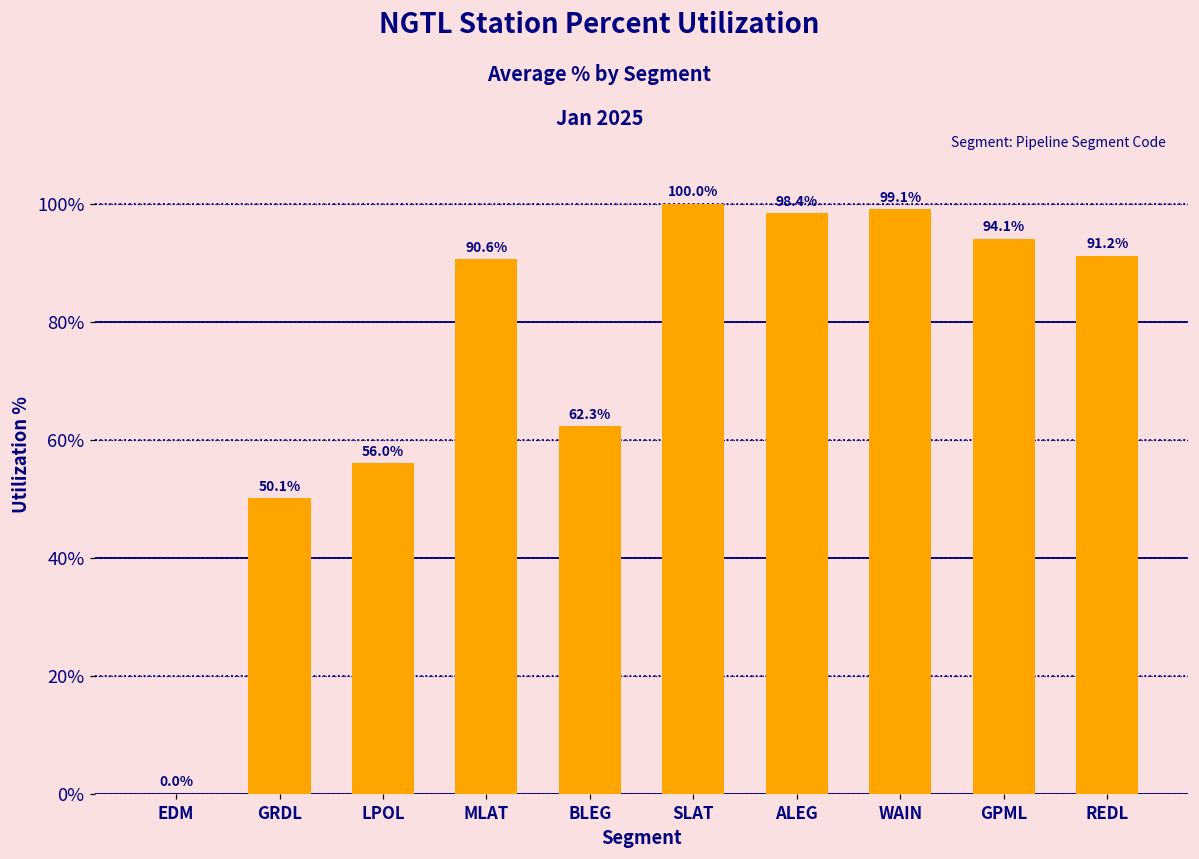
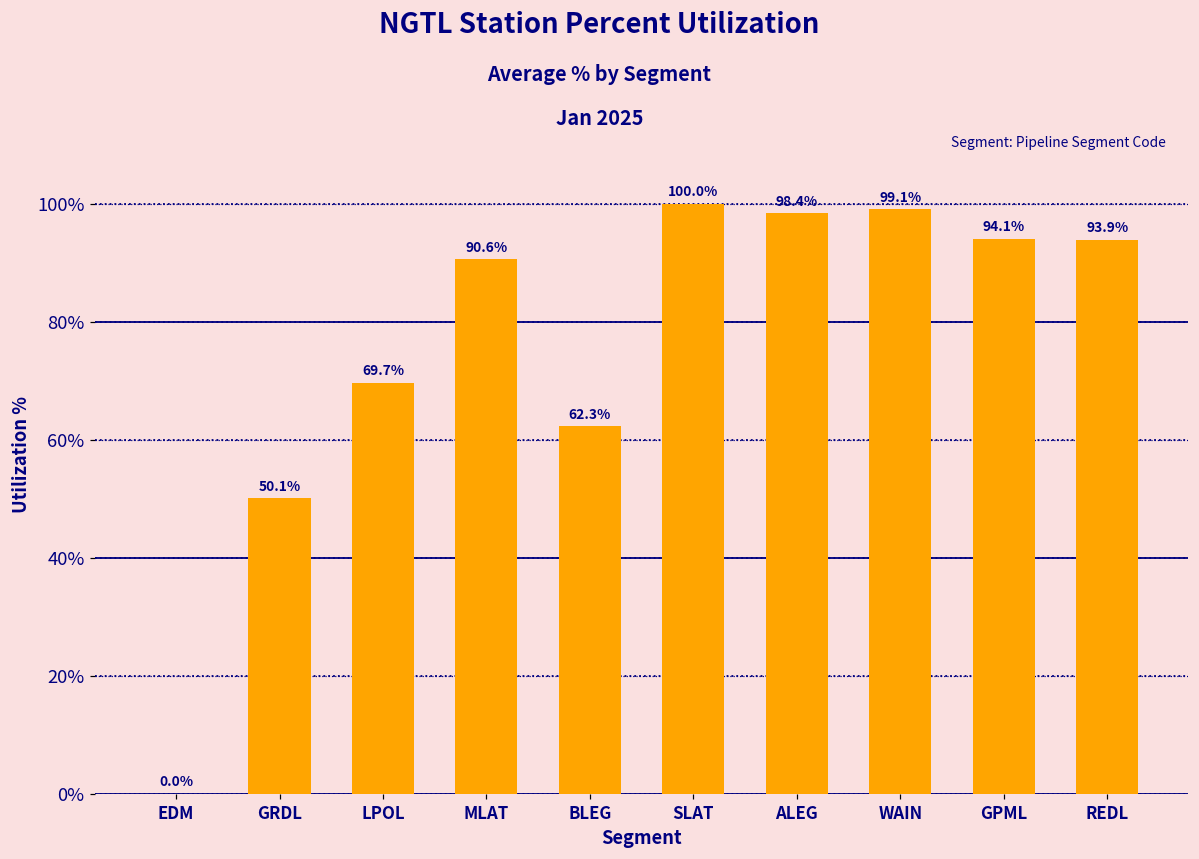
  {
    "EDM": "0.0%",
    "GRDL": "50.1%",
-   "LPOL": "56.0%",
+   "LPOL": "69.7%",
    "MLAT": "90.6%",
    "BLEG": "62.3%",
    "SLAT": "100.0%",
    "ALEG": "98.4%",
    "WAIN": "99.1%",
    "GPML": "94.1%",
-   "REDL": "91.2%"
+   "REDL": "93.9%"
  }
